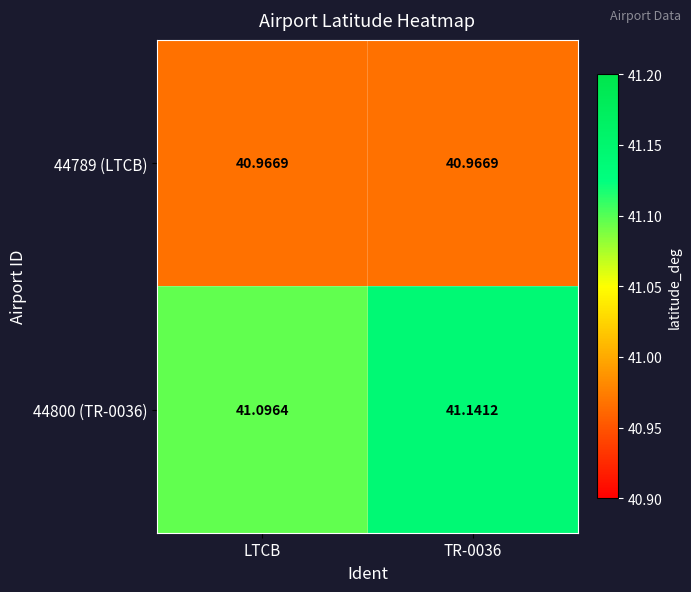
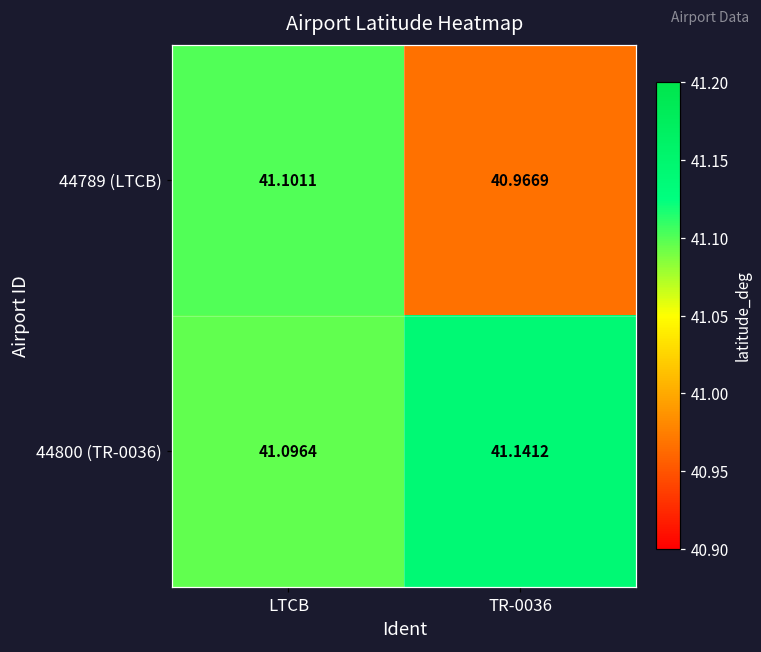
  {
    "44789 (LTCB)": {
-     "LTCB": 40.9669,
+     "LTCB": 41.1011,
      "TR-0036": 40.9669
    },
    "44800 (TR-0036)": {
      "LTCB": 41.0964,
      "TR-0036": 41.1412
    }
  }
